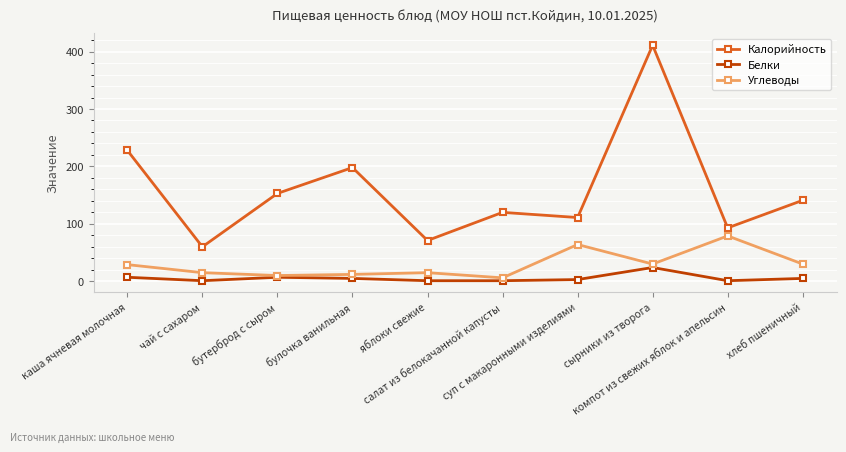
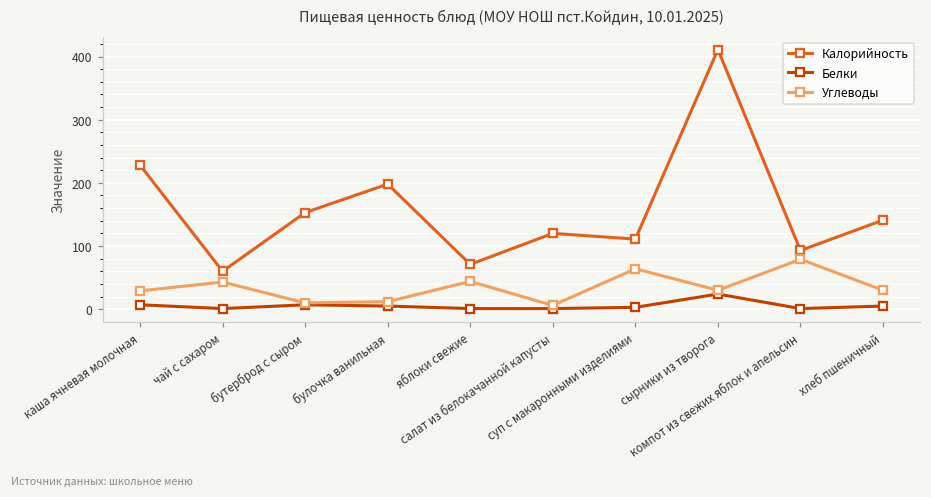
  {
    "Углеводы": {
      "каша ячневая молочная": 30,
-     "чай с сахаром": 20,
+     "чай с сахаром": 40,
      "булочка ванильная": 10,
-     "яблоки свежие": 20,
+     "яблоки свежие": 40,
      "салат из белокачанной капусты": 10,
      "суп с макаронными изделиями": 60,
      "сырники из творога": 30,
      "компот из свежих яблок и апельсин": 80,
      "хлеб пшеничный": 30
    }
  }
